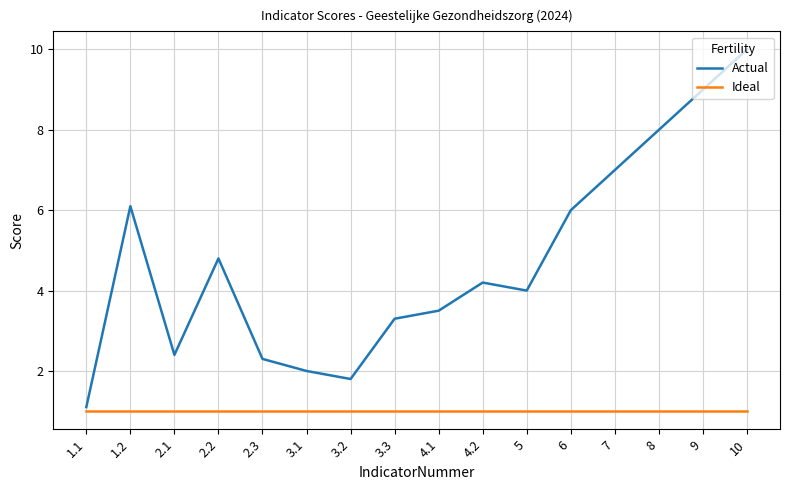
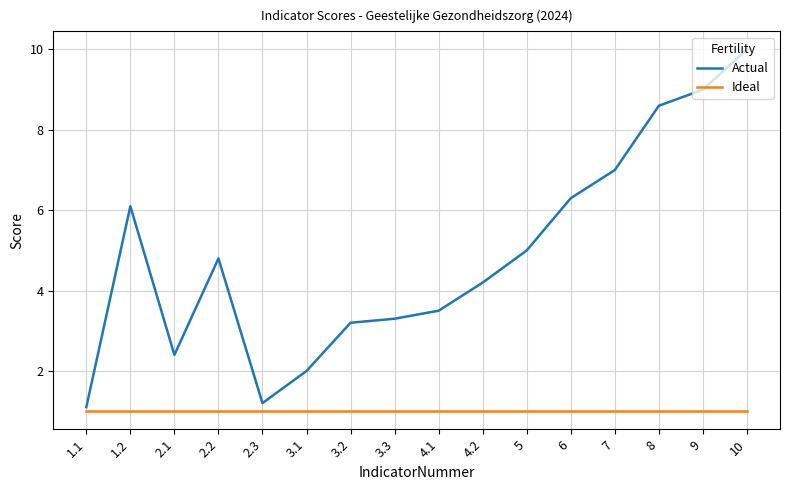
  {
    "Actual": {
      "1.1": 1.1,
      "1.2": 6.1,
      "2.1": 2.4,
      "2.2": 4.8,
-     "2.3": 2.3,
+     "2.3": 1.2,
      "3.1": 2.0,
-     "3.2": 1.8,
+     "3.2": 3.2,
      "3.3": 3.3,
      "4.1": 3.5,
      "4.2": 4.2,
-     "5": 4,
-     "6": 6.0,
+     "5": 5,
+     "6": 6.3,
      "7": 7.0,
-     "8": 8.0
+     "8": 8.6
    },
    "Ideal": {
      "1.1": 1.0,
      "1.2": 1.0,
      "2.1": 1.0,
      "2.2": 1.0,
      "2.3": 1.0,
      "3.1": 1.0,
      "3.2": 1.0,
      "3.3": 1.0,
      "4.1": 1.0,
      "4.2": 1.0,
      "5": 1.0,
      "6": 1.0,
      "7": 1.0,
      "8": 1.0,
      "9": 1.0,
      "10": 1.0
    }
  }
